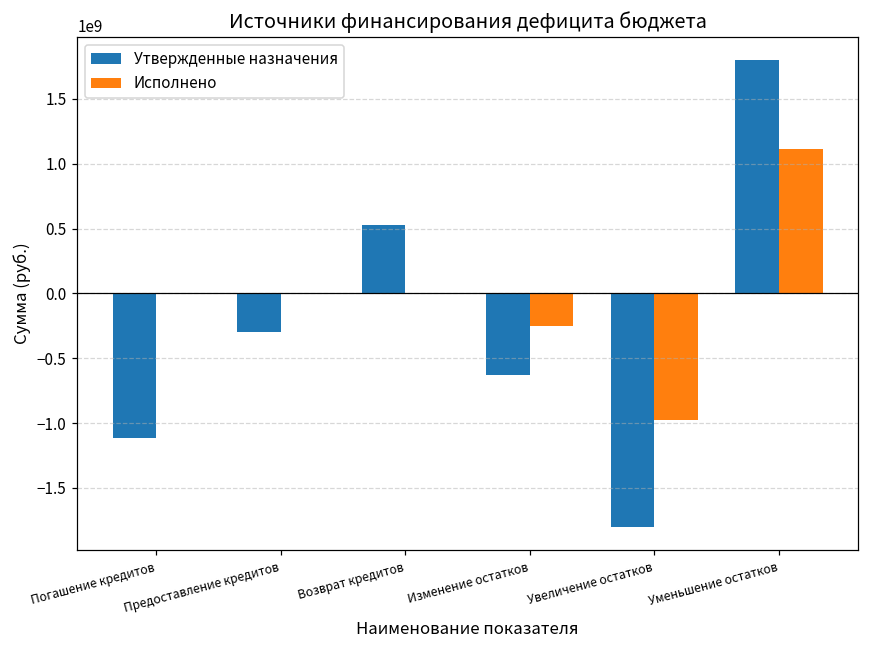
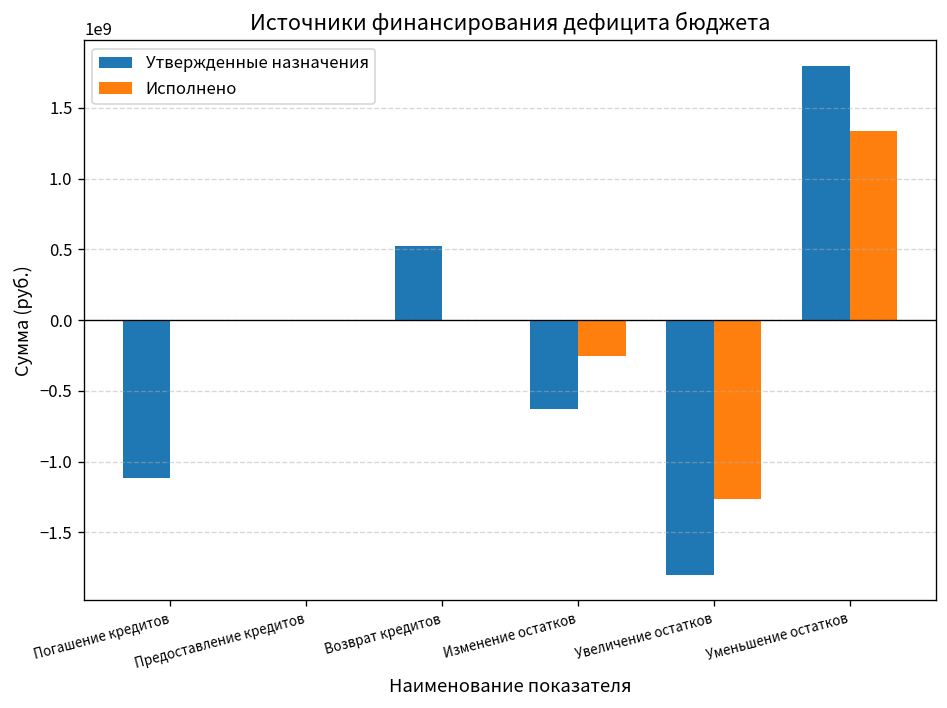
  {
    "Утвержденные назначения": {
      "Погашение кредитов": -1120000000,
-     "Предоставление кредитов": -300000000,
+     "Предоставление кредитов": 0,
      "Возврат кредитов": 520000000,
      "Изменение остатков": -630000000,
      "Увеличение остатков": -1800000000,
      "Уменьшение остатков": 1800000000
    },
    "Исполнено": {
      "Погашение кредитов": 0,
      "Предоставление кредитов": 0,
      "Возврат кредитов": 0,
      "Изменение остатков": -250000000,
-     "Увеличение остатков": -970000000,
-     "Уменьшение остатков": 1110000000
+     "Увеличение остатков": -1260000000,
+     "Уменьшение остатков": 1340000000
    }
  }
